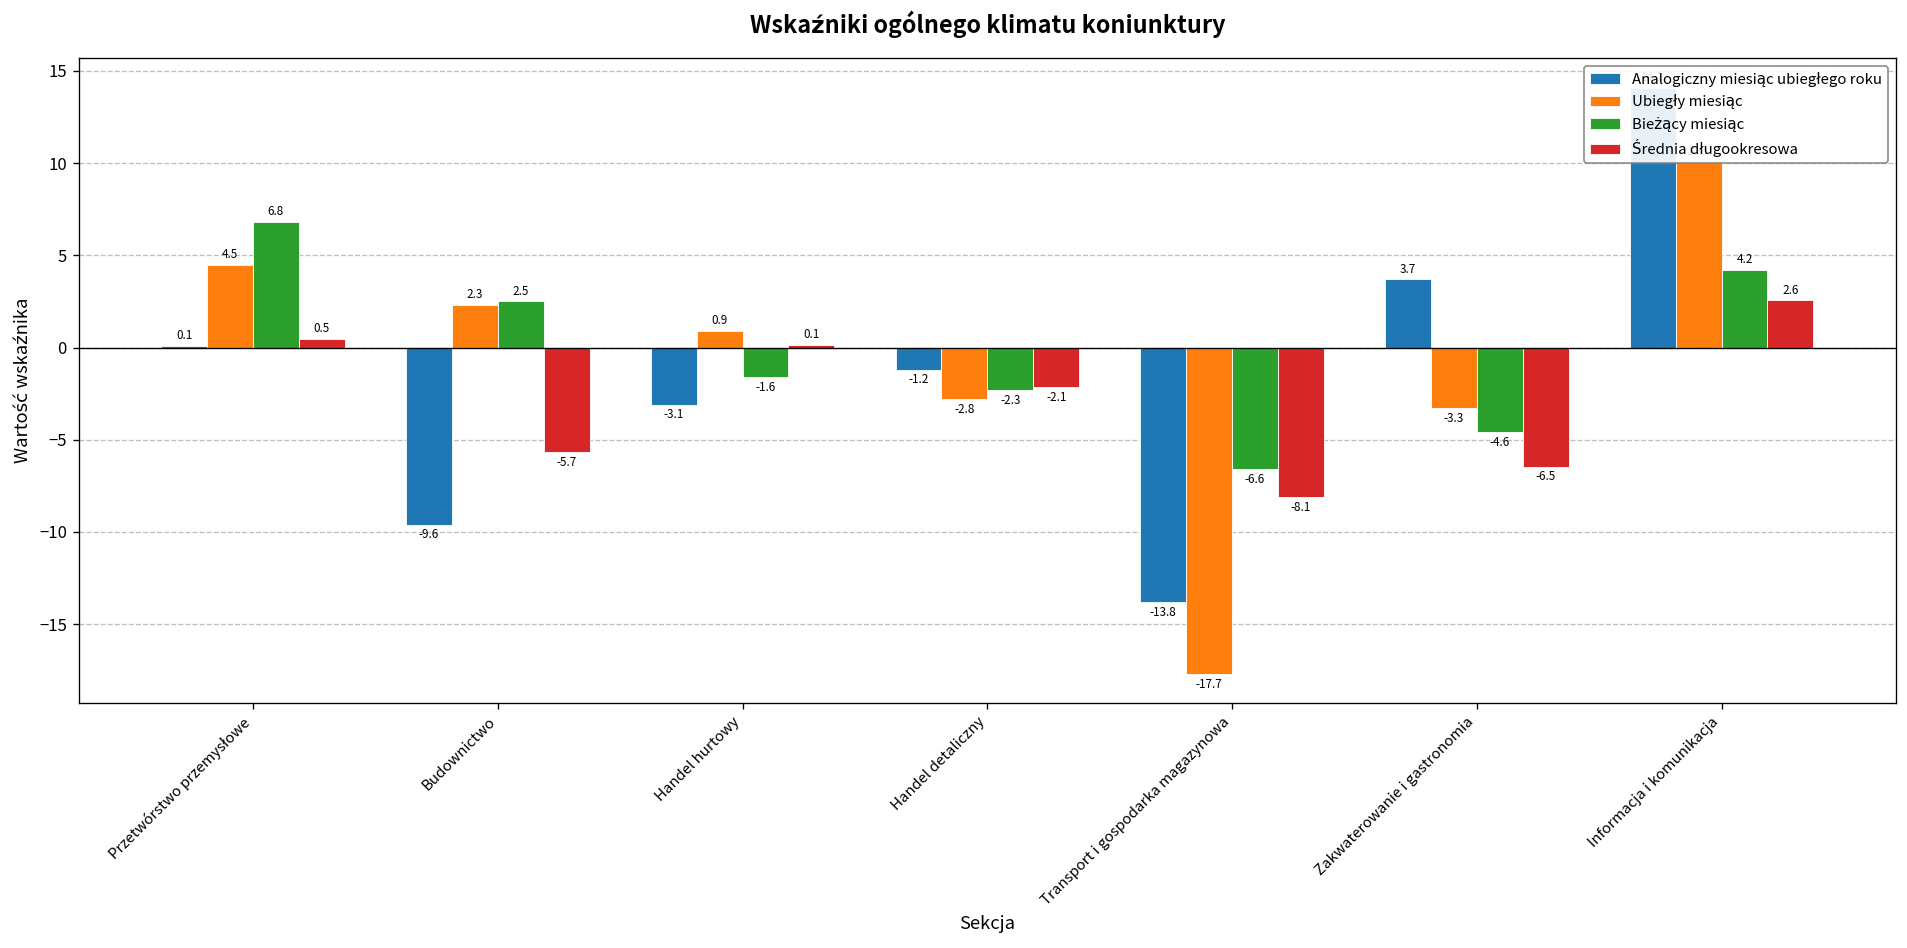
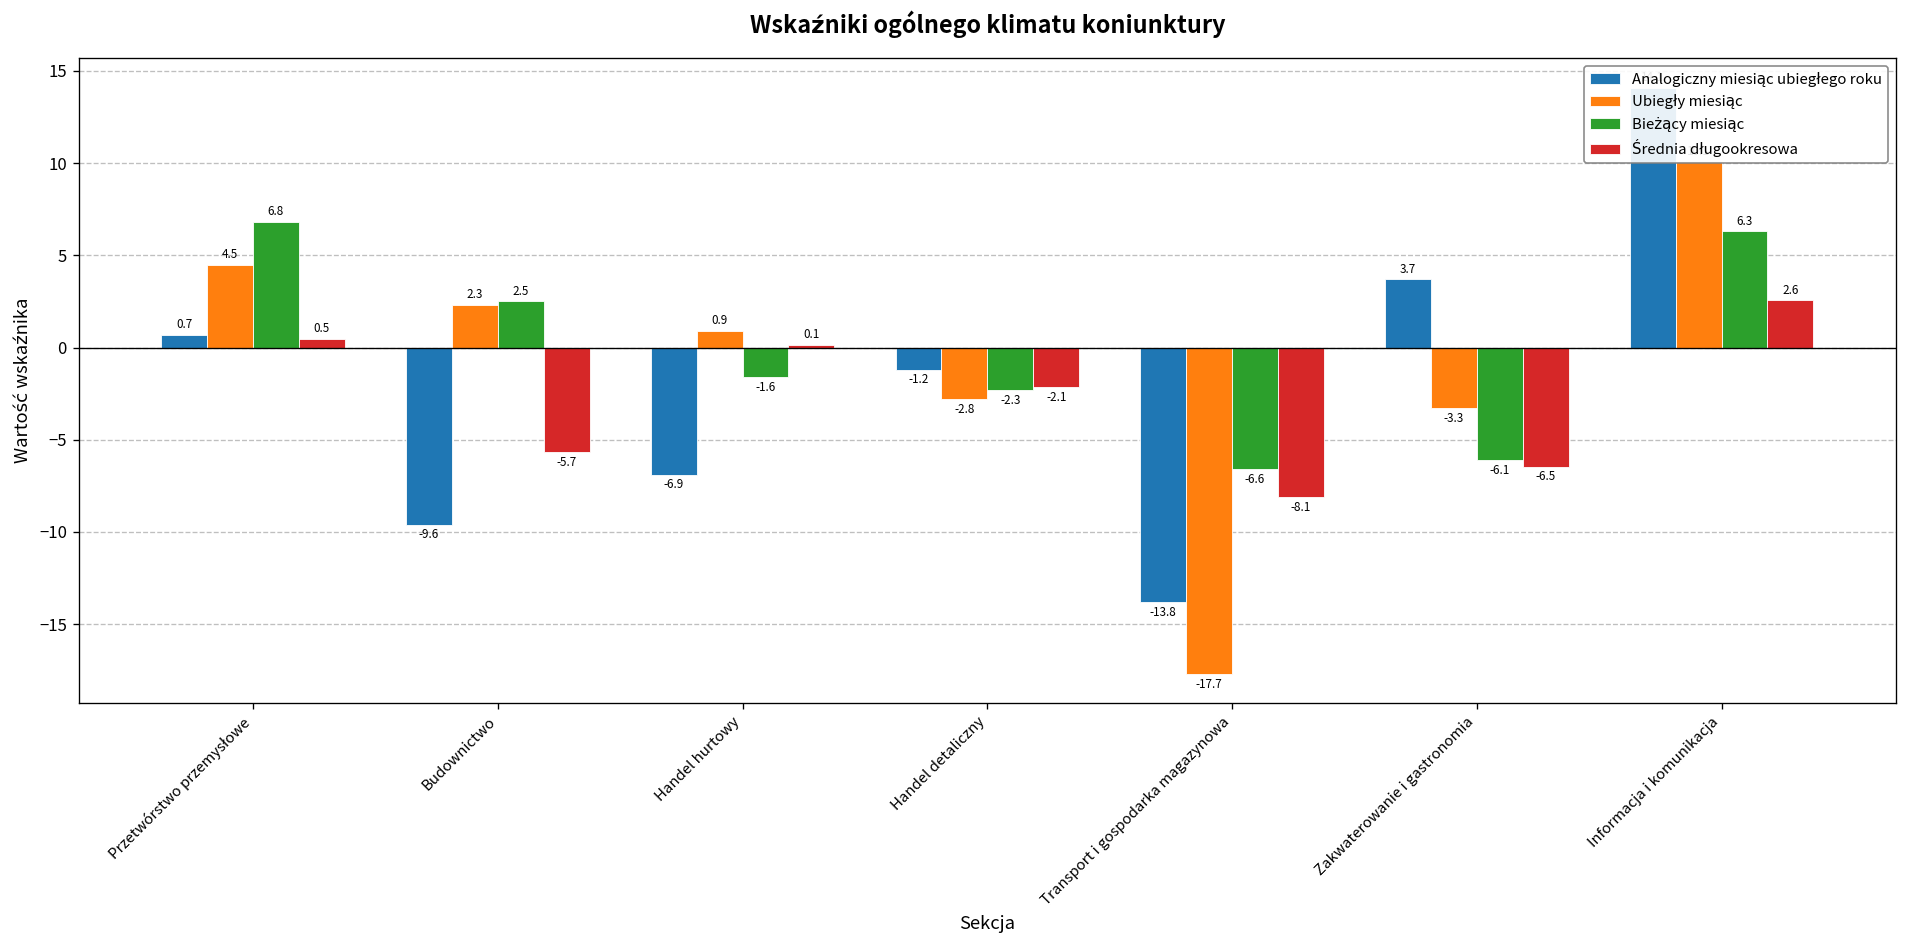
  {
    "Analogiczny miesiąc ubiegłego roku": {
-     "Przetwórstwo przemysłowe": 0.1,
+     "Przetwórstwo przemysłowe": 0.7,
      "Budownictwo": -9.6,
-     "Handel hurtowy": -3.1,
+     "Handel hurtowy": -6.9,
      "Handel detaliczny": -1.2,
      "Transport i gospodarka magazynowa": -13.8,
      "Zakwaterowanie i gastronomia": 3.7
    },
    "Ubiegły miesiąc": {
      "Przetwórstwo przemysłowe": 4.5,
      "Budownictwo": 2.3,
      "Handel hurtowy": 0.9,
      "Handel detaliczny": -2.8,
      "Transport i gospodarka magazynowa": -17.7,
      "Zakwaterowanie i gastronomia": -3.3
    },
    "Bieżący miesiąc": {
      "Przetwórstwo przemysłowe": 6.8,
      "Budownictwo": 2.5,
      "Handel hurtowy": -1.6,
      "Handel detaliczny": -2.3,
      "Transport i gospodarka magazynowa": -6.6,
-     "Zakwaterowanie i gastronomia": -4.6,
-     "Informacja i komunikacja": 4.2
+     "Zakwaterowanie i gastronomia": -6.1,
+     "Informacja i komunikacja": 6.3
    },
    "Średnia długookresowa": {
      "Przetwórstwo przemysłowe": 0.5,
      "Budownictwo": -5.7,
      "Handel hurtowy": 0.1,
      "Handel detaliczny": -2.1,
      "Transport i gospodarka magazynowa": -8.1,
      "Zakwaterowanie i gastronomia": -6.5,
      "Informacja i komunikacja": 2.6
    }
  }
